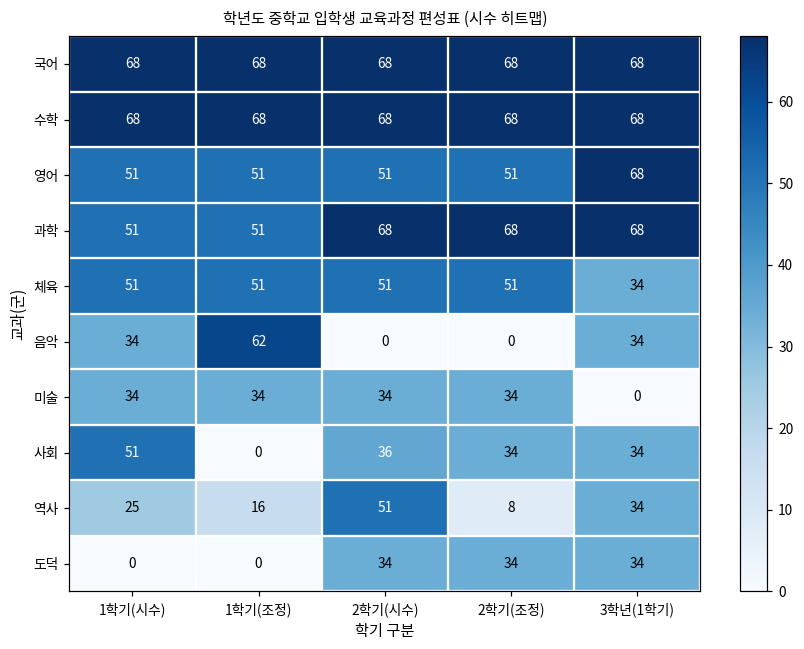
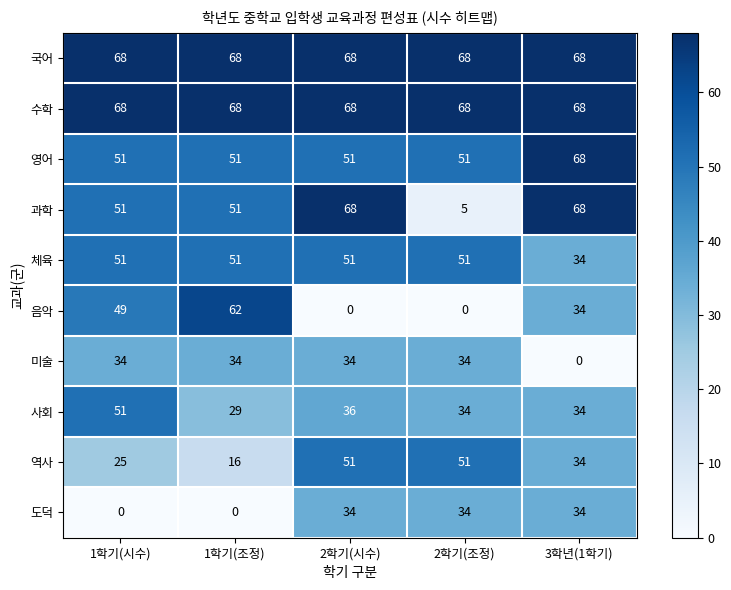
  {
    "국어": {
      "1학기(시수)": 68,
      "1학기(조정)": 68,
      "2학기(시수)": 68,
      "2학기(조정)": 68,
      "3학년(1학기)": 68
    },
    "수학": {
      "1학기(시수)": 68,
      "1학기(조정)": 68,
      "2학기(시수)": 68,
      "2학기(조정)": 68,
      "3학년(1학기)": 68
    },
    "영어": {
      "1학기(시수)": 51,
      "1학기(조정)": 51,
      "2학기(시수)": 51,
      "2학기(조정)": 51,
      "3학년(1학기)": 68
    },
    "과학": {
      "1학기(시수)": 51,
      "1학기(조정)": 51,
      "2학기(시수)": 68,
-     "2학기(조정)": 68,
+     "2학기(조정)": 5,
      "3학년(1학기)": 68
    },
    "체육": {
      "1학기(시수)": 51,
      "1학기(조정)": 51,
      "2학기(시수)": 51,
      "2학기(조정)": 51,
      "3학년(1학기)": 34
    },
    "음악": {
-     "1학기(시수)": 34,
+     "1학기(시수)": 49,
      "1학기(조정)": 62,
      "2학기(시수)": 0,
      "2학기(조정)": 0,
      "3학년(1학기)": 34
    },
    "미술": {
      "1학기(시수)": 34,
      "1학기(조정)": 34,
      "2학기(시수)": 34,
      "2학기(조정)": 34,
      "3학년(1학기)": 0
    },
    "사회": {
      "1학기(시수)": 51,
-     "1학기(조정)": 0,
+     "1학기(조정)": 29,
      "2학기(시수)": 36,
      "2학기(조정)": 34,
      "3학년(1학기)": 34
    },
    "역사": {
      "1학기(시수)": 25,
      "1학기(조정)": 16,
      "2학기(시수)": 51,
-     "2학기(조정)": 8,
+     "2학기(조정)": 51,
      "3학년(1학기)": 34
    },
    "도덕": {
      "1학기(시수)": 0,
      "1학기(조정)": 0,
      "2학기(시수)": 34,
      "2학기(조정)": 34,
      "3학년(1학기)": 34
    }
  }
